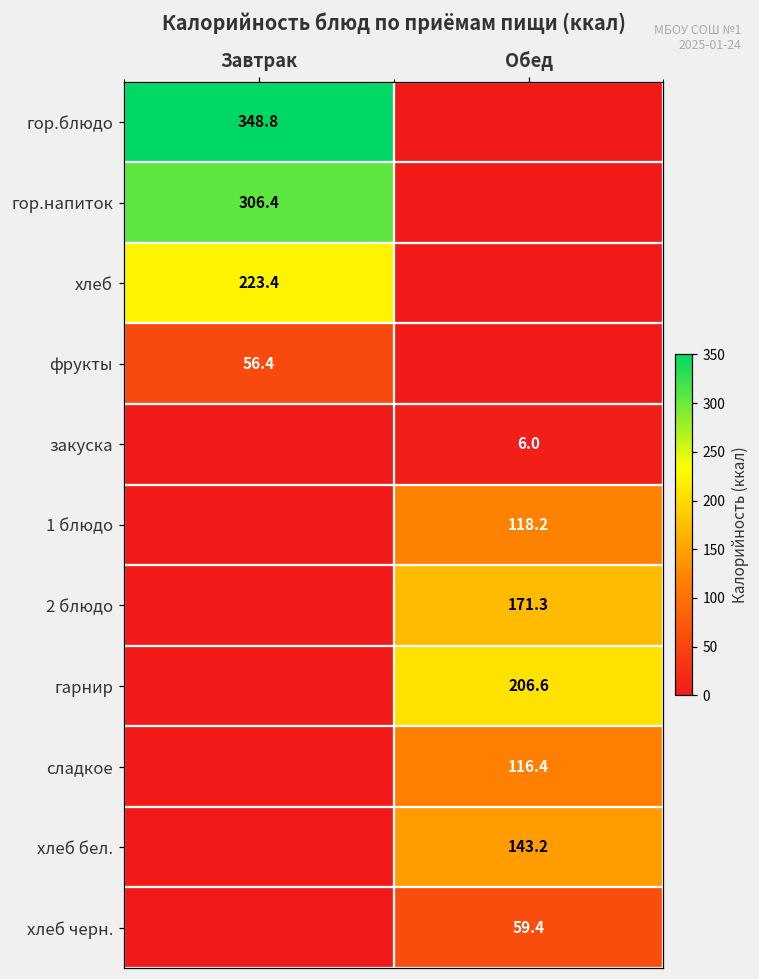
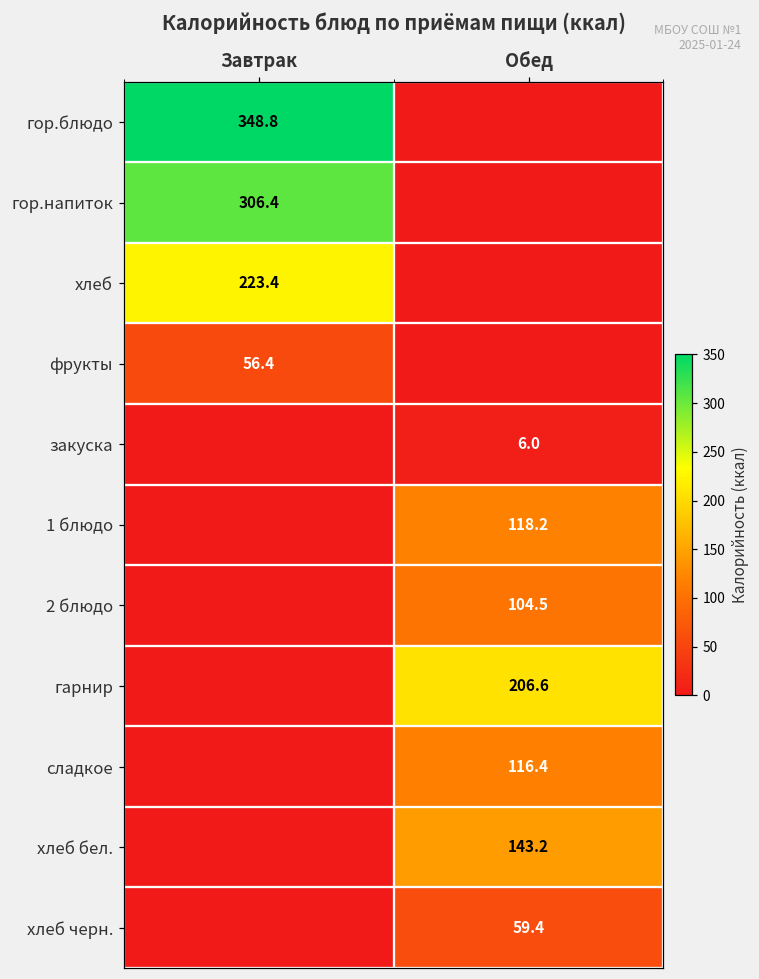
  {
    "гор.блюдо": {
      "Завтрак": 348.8
    },
    "гор.напиток": {
      "Завтрак": 306.4
    },
    "хлеб": {
      "Завтрак": 223.4
    },
    "фрукты": {
      "Завтрак": 56.4
    },
    "закуска": {
      "Обед": 6.0
    },
    "1 блюдо": {
      "Обед": 118.2
    },
    "2 блюдо": {
-     "Обед": 171.3
+     "Обед": 104.5
    },
    "гарнир": {
      "Обед": 206.6
    },
    "сладкое": {
      "Обед": 116.4
    },
    "хлеб бел.": {
      "Обед": 143.2
    },
    "хлеб черн.": {
      "Обед": 59.4
    }
  }
